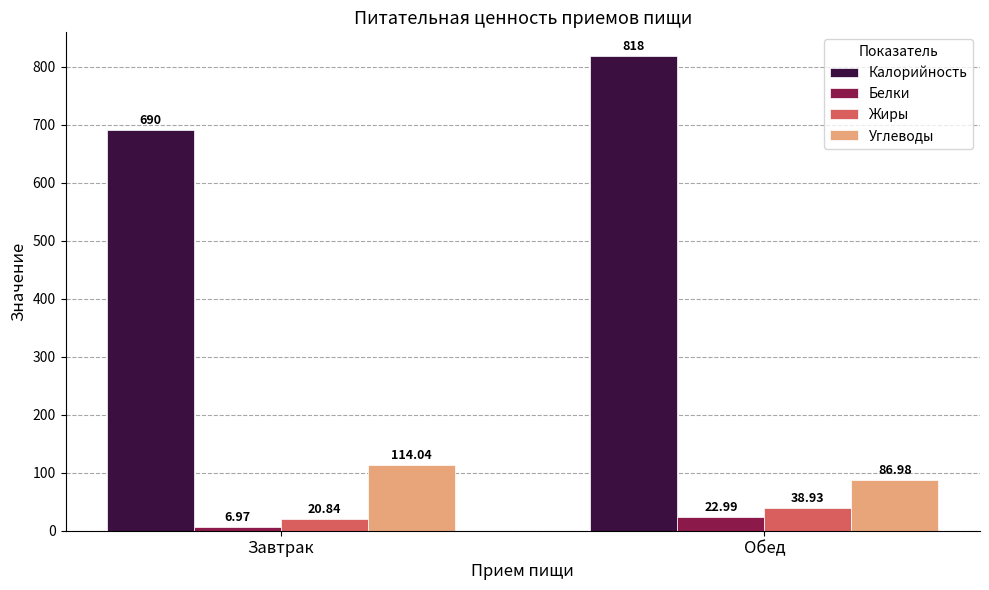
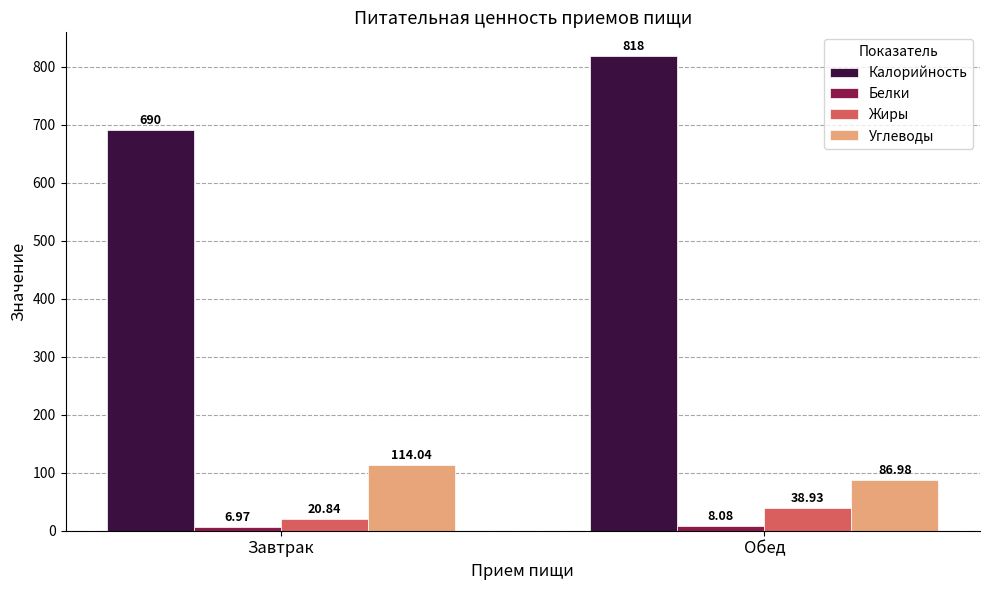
  {
    "Калорийность": {
      "Завтрак": 690,
      "Обед": 818
    },
    "Белки": {
      "Завтрак": 6.97,
-     "Обед": 22.99
+     "Обед": 8.08
    },
    "Жиры": {
      "Завтрак": 20.84,
      "Обед": 38.93
    },
    "Углеводы": {
      "Завтрак": 114.04,
      "Обед": 86.98
    }
  }
